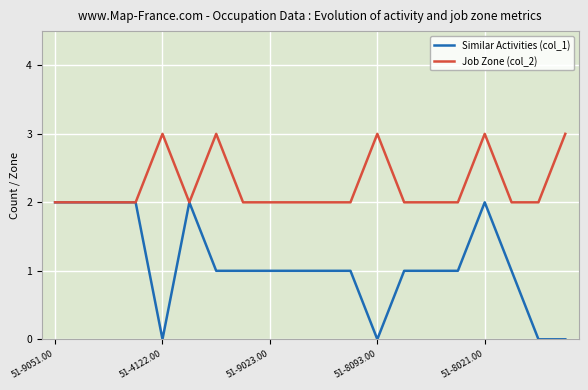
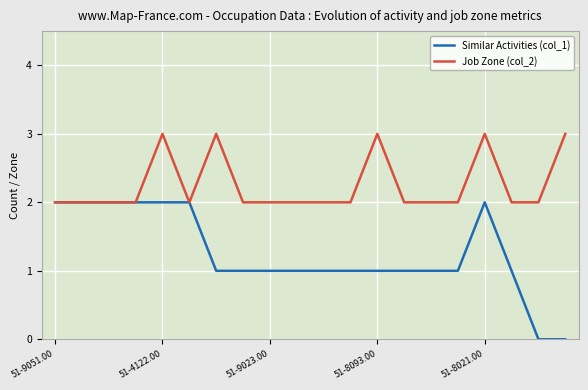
  {
    "Similar Activities (col_1)": {
-     "51-4122.00": 0,
+     "51-4122.00": 2,
      "51-9023.00": 1,
-     "51-8093.00": 0,
+     "51-8093.00": 1,
      "51-8021.00": 2
    },
    "Job Zone (col_2)": {
      "51-4122.00": 3,
      "51-9023.00": 2,
      "51-8093.00": 3,
      "51-8021.00": 3
    }
  }
